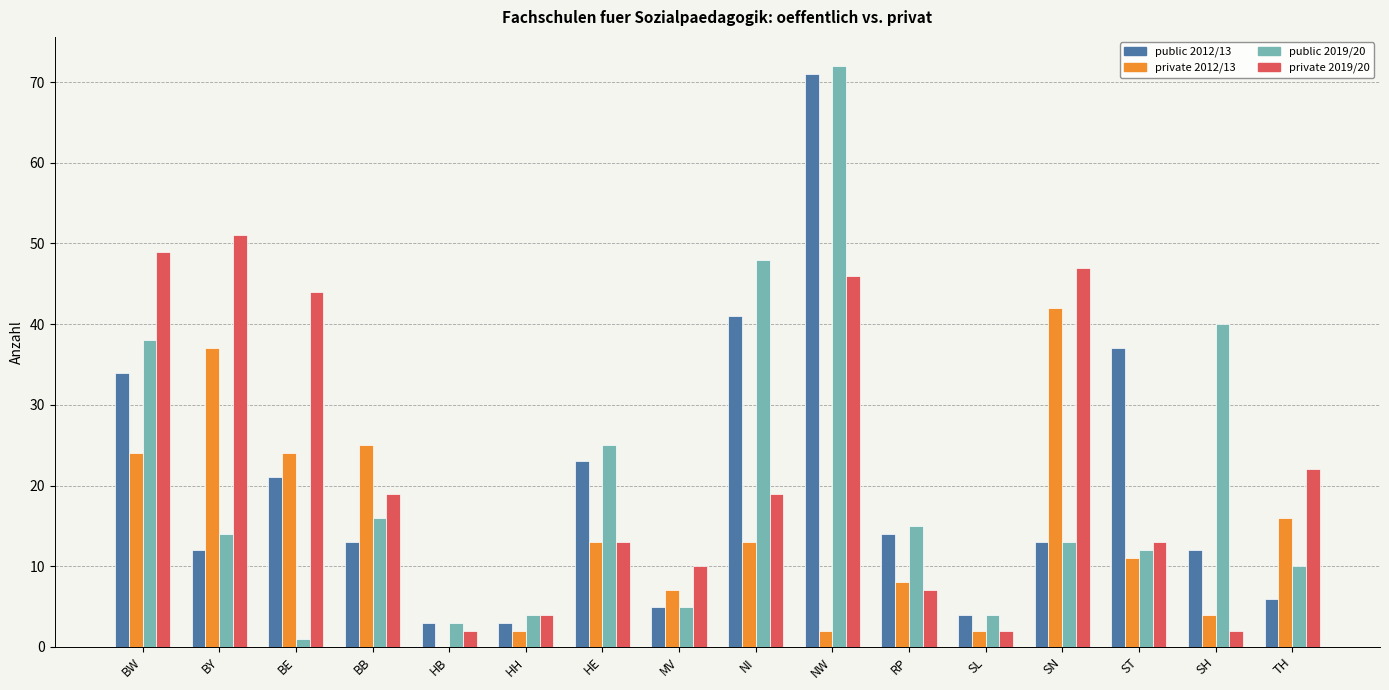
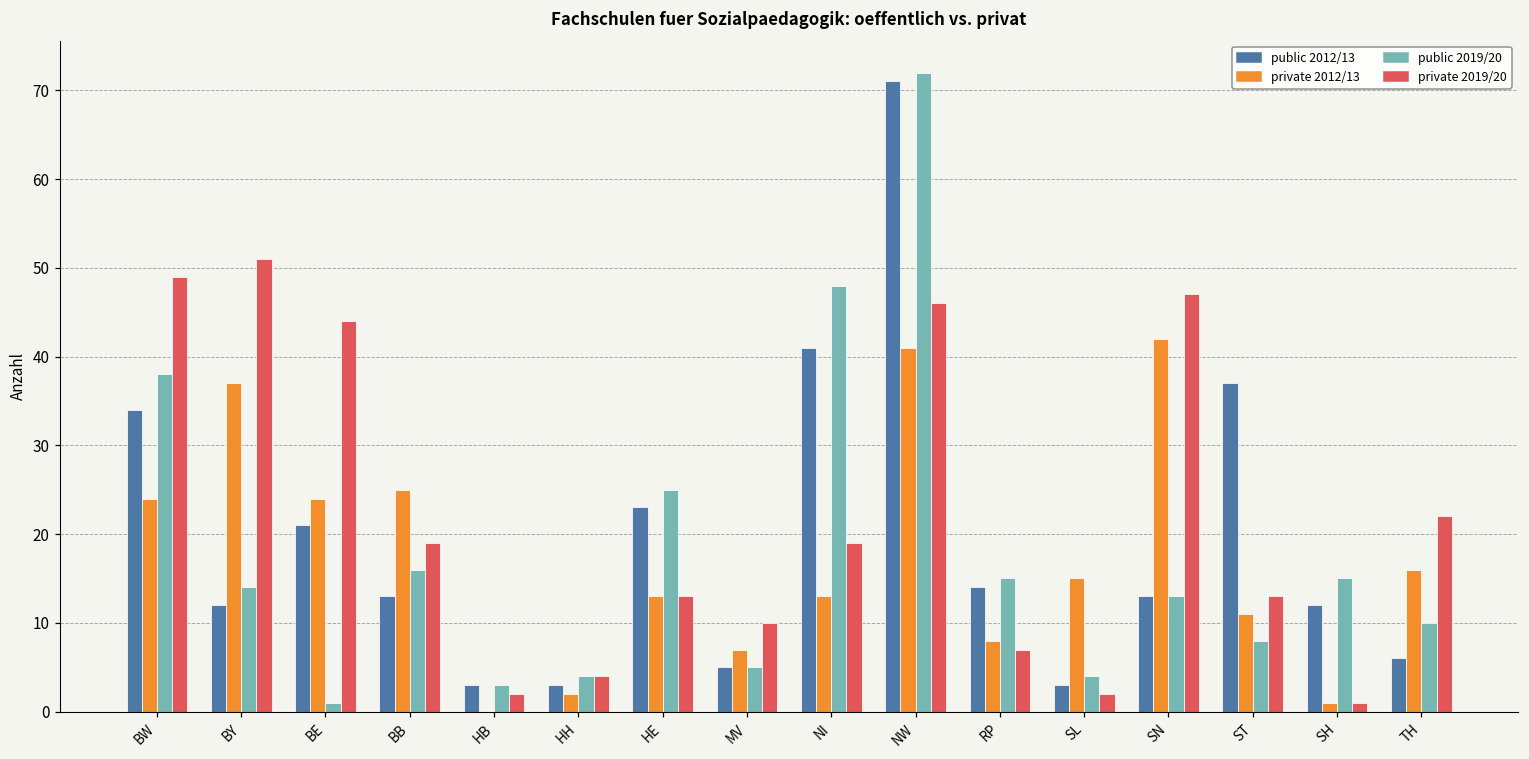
  {
    "public 2012/13": {
      "BW": 34,
      "BY": 12,
      "BE": 21,
      "BB": 13,
      "HB": 3,
      "HH": 3,
      "HE": 23,
      "MV": 5,
      "NI": 41,
      "NW": 71,
      "RP": 14,
-     "SL": 4,
+     "SL": 3,
      "SN": 13,
      "ST": 37,
      "SH": 12,
      "TH": 6
    },
    "private 2012/13": {
      "BW": 24,
      "BY": 37,
      "BE": 24,
      "BB": 25,
      "HB": 0,
      "HH": 2,
      "HE": 13,
      "MV": 7,
      "NI": 13,
-     "NW": 2,
+     "NW": 41,
      "RP": 8,
-     "SL": 2,
+     "SL": 15,
      "SN": 42,
      "ST": 11,
-     "SH": 4,
+     "SH": 1,
      "TH": 16
    },
    "public 2019/20": {
      "BW": 38,
      "BY": 14,
      "BE": 1,
      "BB": 16,
      "HB": 3,
      "HH": 4,
      "HE": 25,
      "MV": 5,
      "NI": 48,
      "NW": 72,
      "RP": 15,
      "SL": 4,
      "SN": 13,
-     "ST": 12,
-     "SH": 40,
+     "ST": 8,
+     "SH": 15,
      "TH": 10
    },
    "private 2019/20": {
      "BW": 49,
      "BY": 51,
      "BE": 44,
      "BB": 19,
      "HB": 2,
      "HH": 4,
      "HE": 13,
      "MV": 10,
      "NI": 19,
      "NW": 46,
      "RP": 7,
      "SL": 2,
      "SN": 47,
      "ST": 13,
-     "SH": 2,
+     "SH": 1,
      "TH": 22
    }
  }
